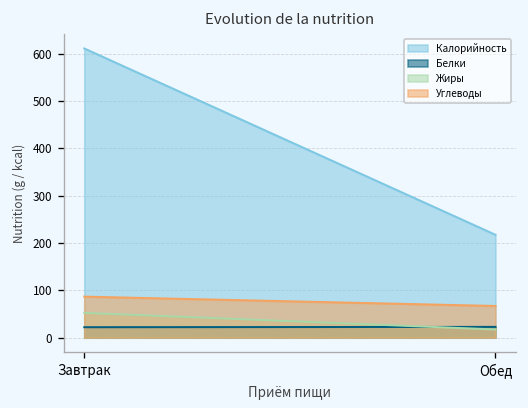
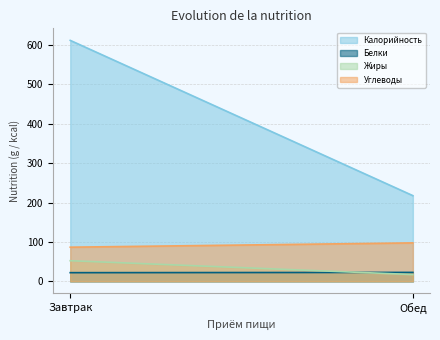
  {
    "Калорийность": {
      "Завтрак": 610,
      "Обед": 220
    },
    "Белки": {
      "Завтрак": 20
    },
    "Жиры": {
      "Завтрак": 50
    },
    "Углеводы": {
      "Завтрак": 90,
-     "Обед": 70
+     "Обед": 100
    }
  }
